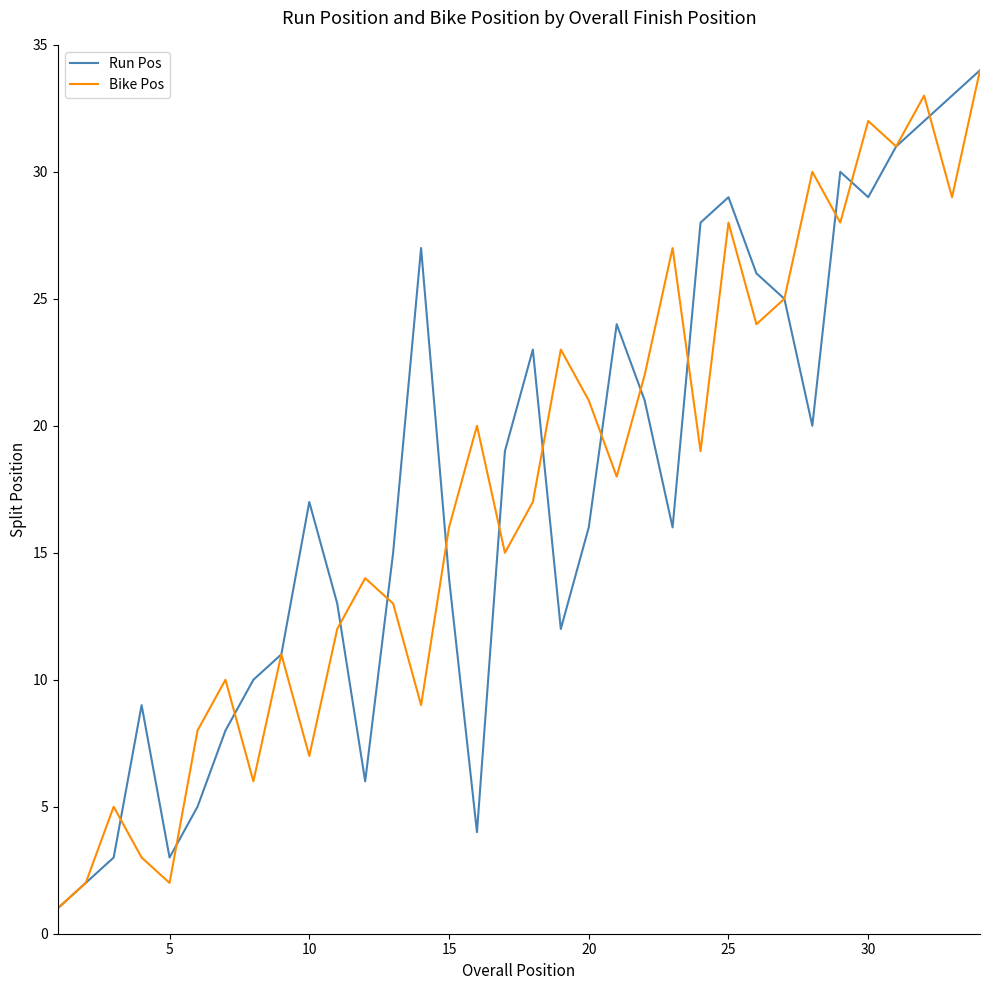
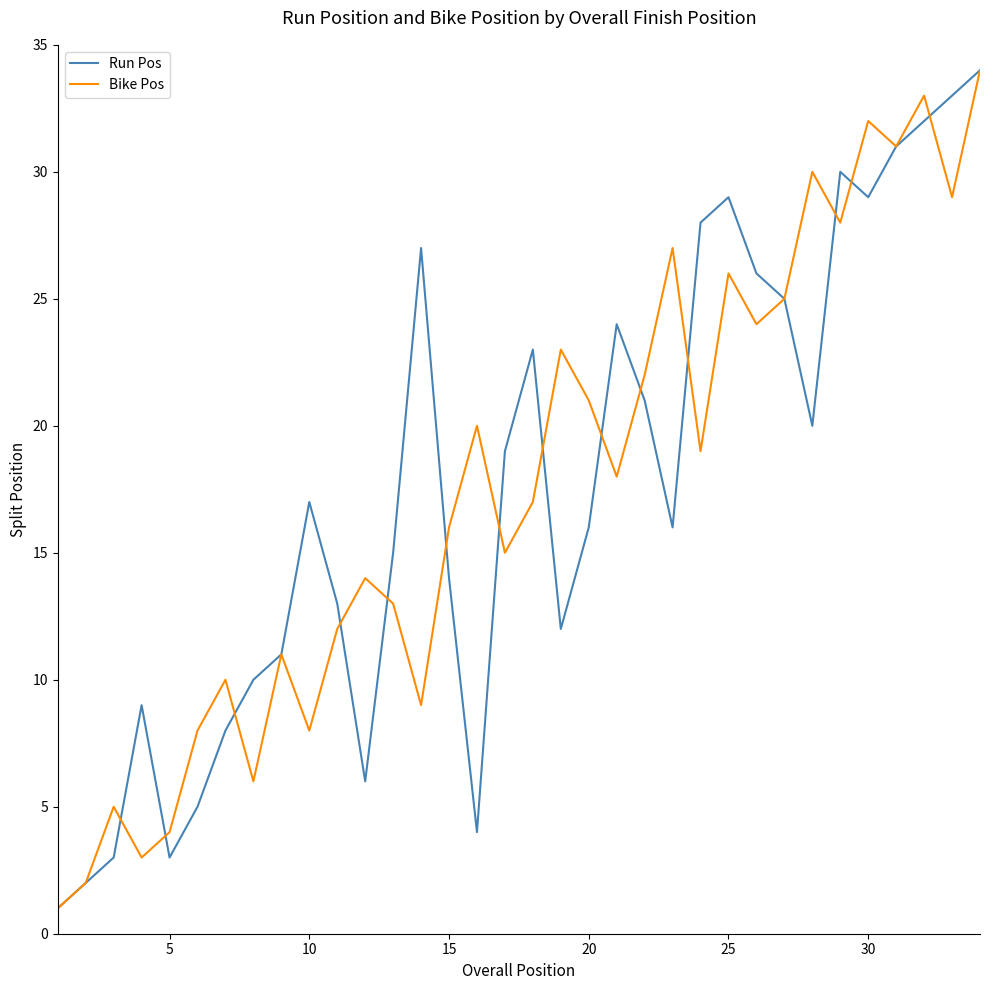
  {
    "Run Pos": {
      "5": 3,
      "10": 17,
      "15": 14,
      "20": 16,
      "25": 29,
      "30": 29
    },
    "Bike Pos": {
-     "5": 2,
-     "10": 7,
+     "5": 4,
+     "10": 8,
      "15": 16,
      "20": 21,
-     "25": 28,
+     "25": 26,
      "30": 32
    }
  }
